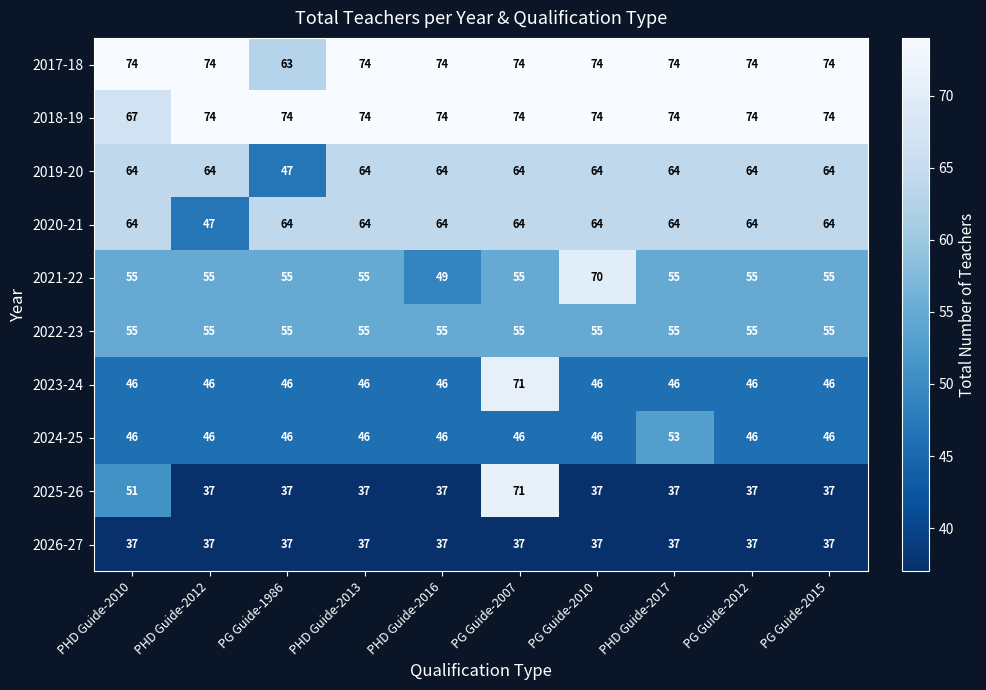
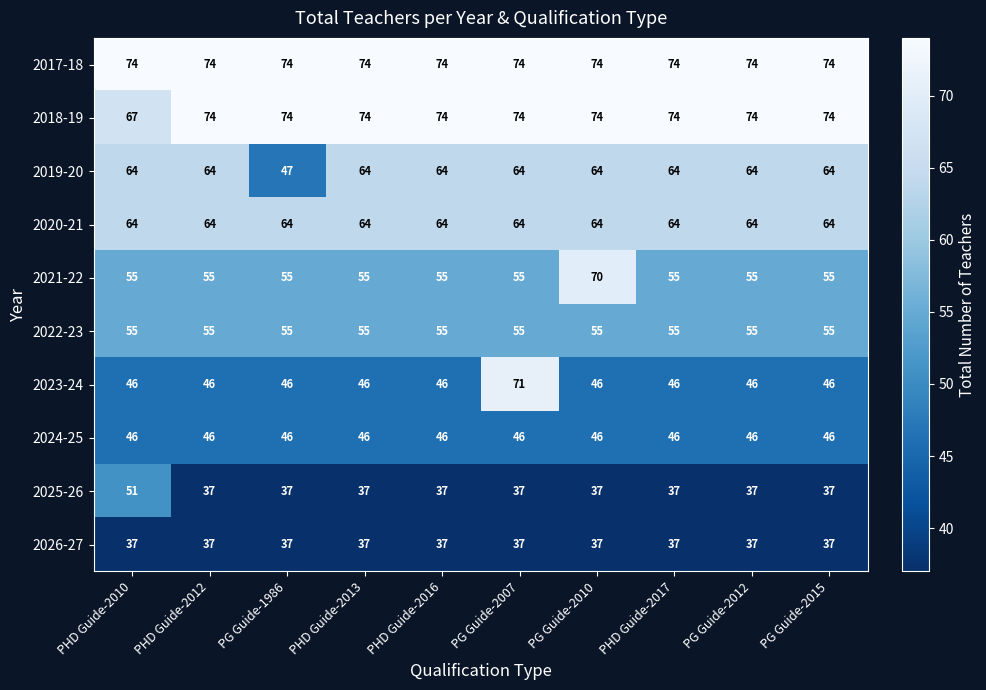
  {
    "2017-18": {
      "PHD Guide-2010": 74,
      "PHD Guide-2012": 74,
-     "PG Guide-1986": 63,
+     "PG Guide-1986": 74,
      "PHD Guide-2013": 74,
      "PHD Guide-2016": 74,
      "PG Guide-2007": 74,
      "PG Guide-2010": 74,
      "PHD Guide-2017": 74,
      "PG Guide-2012": 74,
      "PG Guide-2015": 74
    },
    "2018-19": {
      "PHD Guide-2010": 67,
      "PHD Guide-2012": 74,
      "PG Guide-1986": 74,
      "PHD Guide-2013": 74,
      "PHD Guide-2016": 74,
      "PG Guide-2007": 74,
      "PG Guide-2010": 74,
      "PHD Guide-2017": 74,
      "PG Guide-2012": 74,
      "PG Guide-2015": 74
    },
    "2019-20": {
      "PHD Guide-2010": 64,
      "PHD Guide-2012": 64,
      "PG Guide-1986": 47,
      "PHD Guide-2013": 64,
      "PHD Guide-2016": 64,
      "PG Guide-2007": 64,
      "PG Guide-2010": 64,
      "PHD Guide-2017": 64,
      "PG Guide-2012": 64,
      "PG Guide-2015": 64
    },
    "2020-21": {
      "PHD Guide-2010": 64,
-     "PHD Guide-2012": 47,
+     "PHD Guide-2012": 64,
      "PG Guide-1986": 64,
      "PHD Guide-2013": 64,
      "PHD Guide-2016": 64,
      "PG Guide-2007": 64,
      "PG Guide-2010": 64,
      "PHD Guide-2017": 64,
      "PG Guide-2012": 64,
      "PG Guide-2015": 64
    },
    "2021-22": {
      "PHD Guide-2010": 55,
      "PHD Guide-2012": 55,
      "PG Guide-1986": 55,
      "PHD Guide-2013": 55,
-     "PHD Guide-2016": 49,
+     "PHD Guide-2016": 55,
      "PG Guide-2007": 55,
      "PG Guide-2010": 70,
      "PHD Guide-2017": 55,
      "PG Guide-2012": 55,
      "PG Guide-2015": 55
    },
    "2022-23": {
      "PHD Guide-2010": 55,
      "PHD Guide-2012": 55,
      "PG Guide-1986": 55,
      "PHD Guide-2013": 55,
      "PHD Guide-2016": 55,
      "PG Guide-2007": 55,
      "PG Guide-2010": 55,
      "PHD Guide-2017": 55,
      "PG Guide-2012": 55,
      "PG Guide-2015": 55
    },
    "2023-24": {
      "PHD Guide-2010": 46,
      "PHD Guide-2012": 46,
      "PG Guide-1986": 46,
      "PHD Guide-2013": 46,
      "PHD Guide-2016": 46,
      "PG Guide-2007": 71,
      "PG Guide-2010": 46,
      "PHD Guide-2017": 46,
      "PG Guide-2012": 46,
      "PG Guide-2015": 46
    },
    "2024-25": {
      "PHD Guide-2010": 46,
      "PHD Guide-2012": 46,
      "PG Guide-1986": 46,
      "PHD Guide-2013": 46,
      "PHD Guide-2016": 46,
      "PG Guide-2007": 46,
      "PG Guide-2010": 46,
-     "PHD Guide-2017": 53,
+     "PHD Guide-2017": 46,
      "PG Guide-2012": 46,
      "PG Guide-2015": 46
    },
    "2025-26": {
      "PHD Guide-2010": 51,
      "PHD Guide-2012": 37,
      "PG Guide-1986": 37,
      "PHD Guide-2013": 37,
      "PHD Guide-2016": 37,
-     "PG Guide-2007": 71,
+     "PG Guide-2007": 37,
      "PG Guide-2010": 37,
      "PHD Guide-2017": 37,
      "PG Guide-2012": 37,
      "PG Guide-2015": 37
    },
    "2026-27": {
      "PHD Guide-2010": 37,
      "PHD Guide-2012": 37,
      "PG Guide-1986": 37,
      "PHD Guide-2013": 37,
      "PHD Guide-2016": 37,
      "PG Guide-2007": 37,
      "PG Guide-2010": 37,
      "PHD Guide-2017": 37,
      "PG Guide-2012": 37,
      "PG Guide-2015": 37
    }
  }
